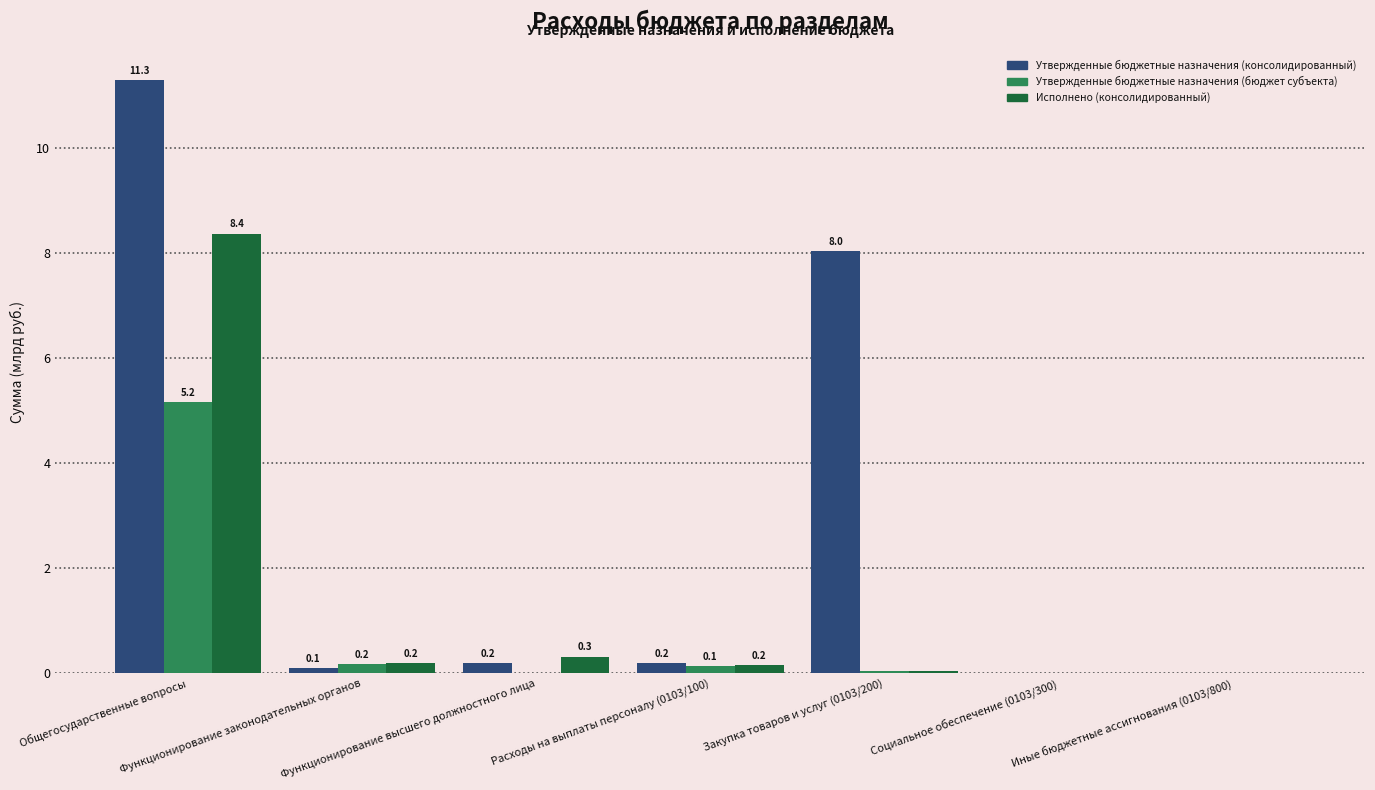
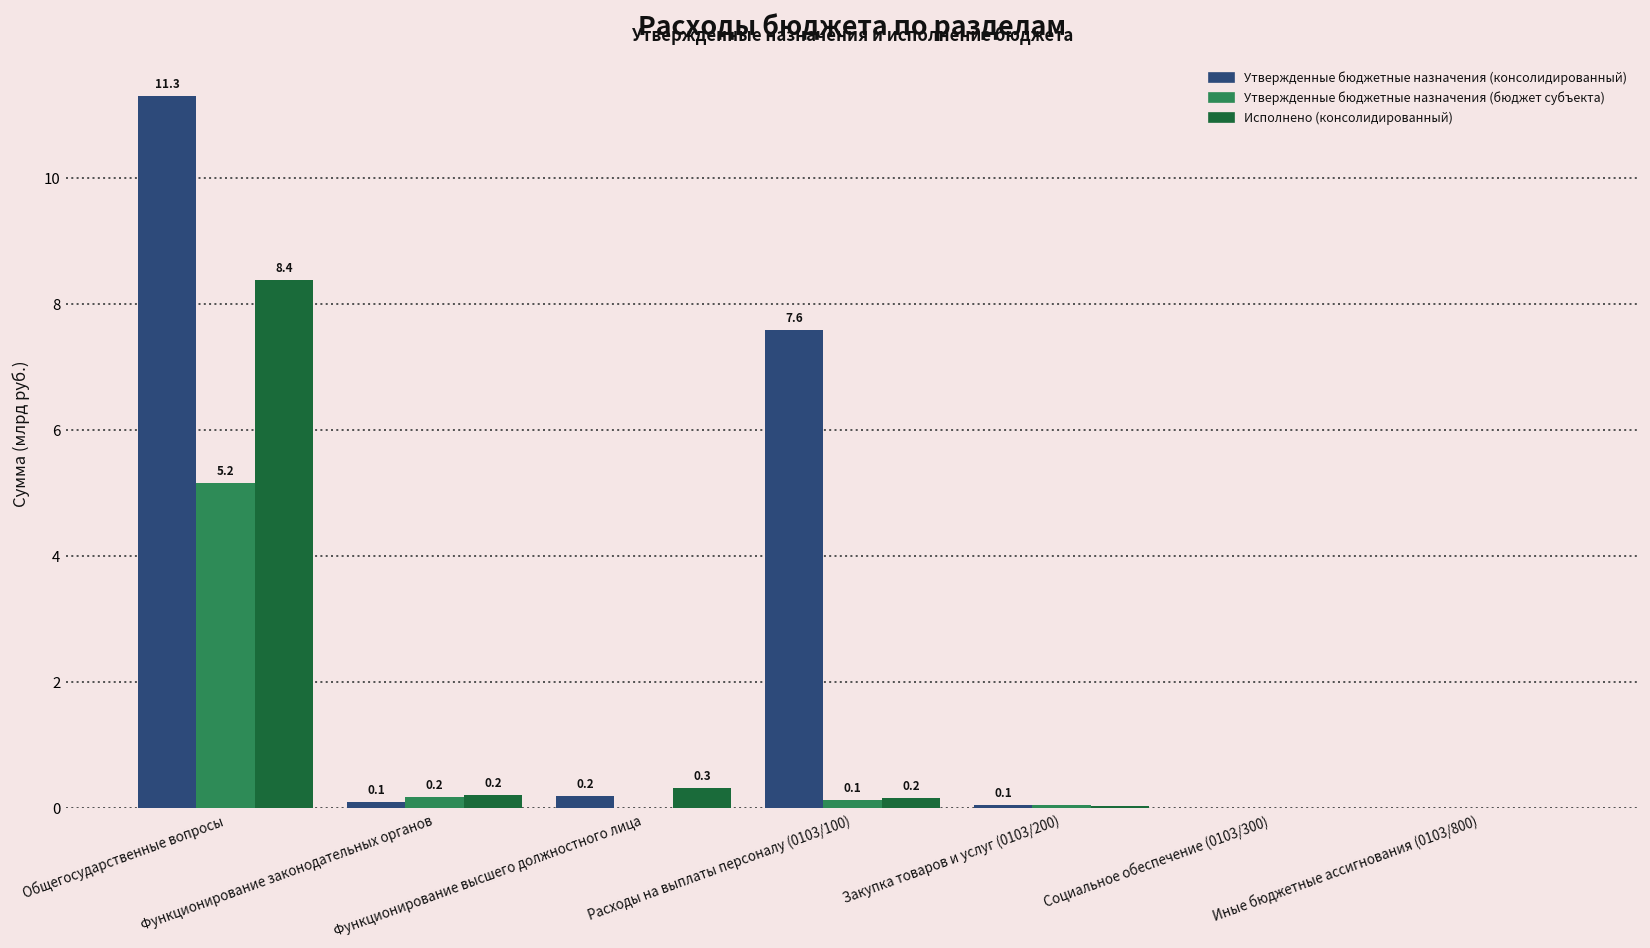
  {
    "Утвержденные бюджетные назначения (консолидированный)": {
      "Общегосударственные вопросы": 11.3,
      "Функционирование законодательных органов": 0.1,
      "Функционирование высшего должностного лица": 0.2,
-     "Расходы на выплаты персоналу (0103/100)": 0.2,
-     "Закупка товаров и услуг (0103/200)": 8.0
+     "Расходы на выплаты персоналу (0103/100)": 7.6,
+     "Закупка товаров и услуг (0103/200)": 0.1
    }
  }
